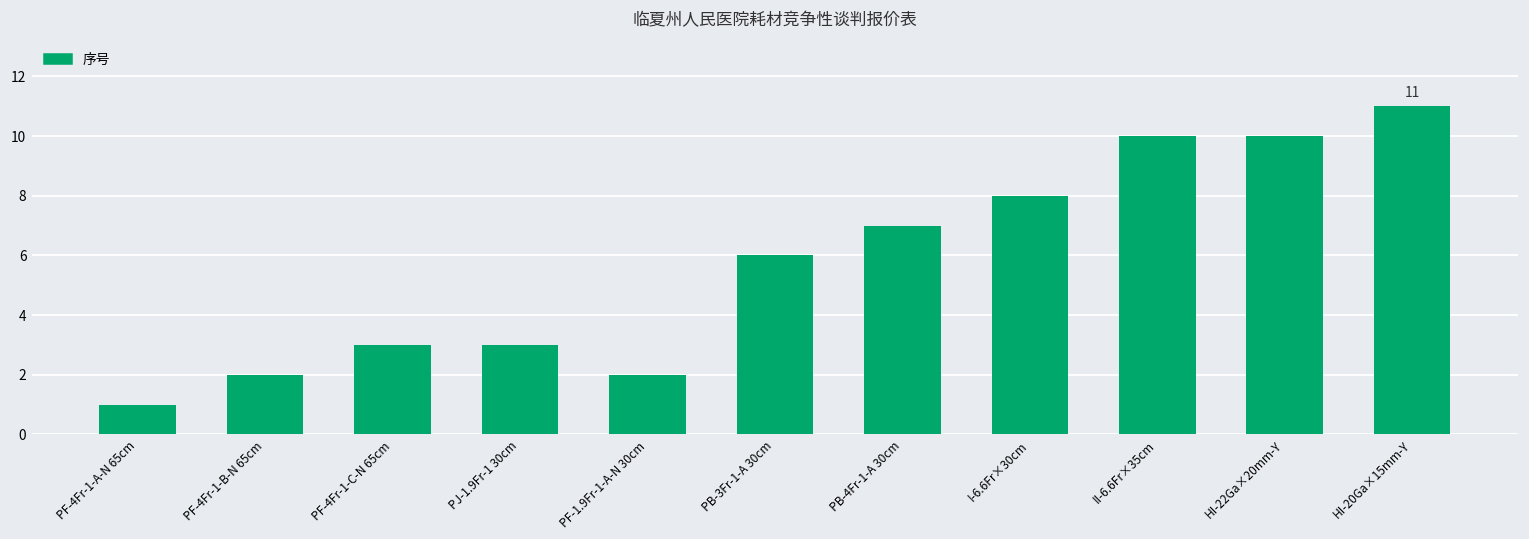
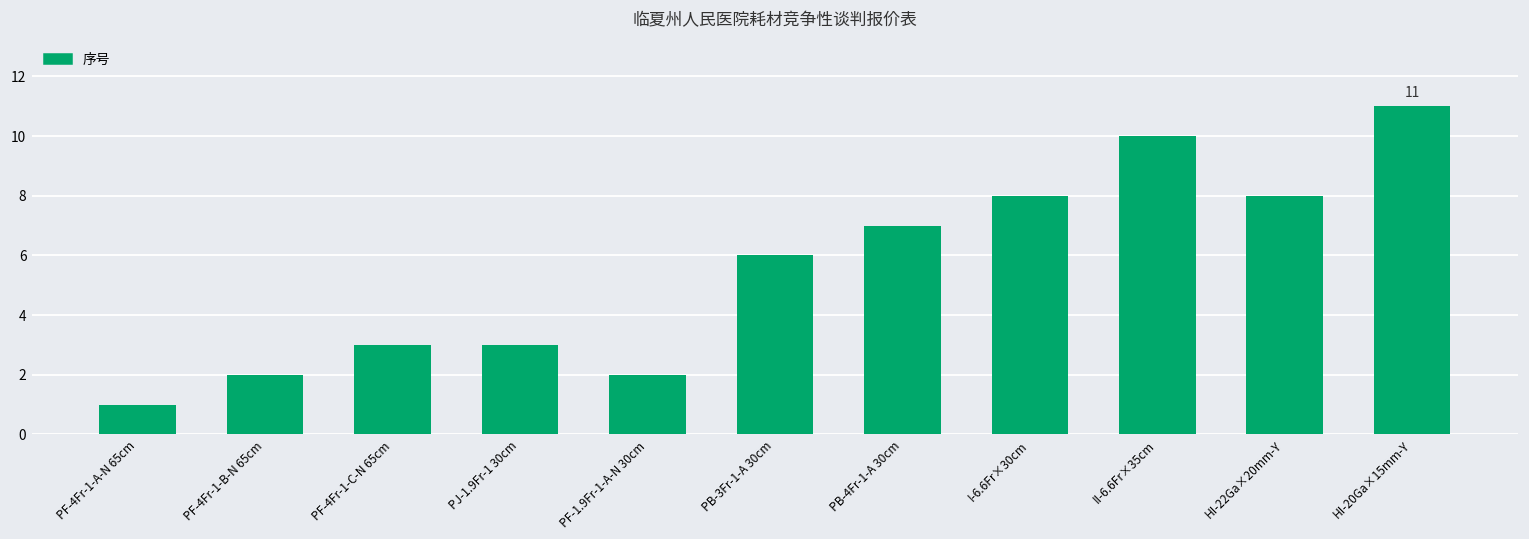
  {
    "PF-4Fr-1-A-N 65cm": 1,
    "PF-4Fr-1-B-N 65cm": 2,
    "PF-4Fr-1-C-N 65cm": 3,
    "PJ-1.9Fr-1 30cm": 3,
    "PF-1.9Fr-1-A-N 30cm": 2,
    "PB-3Fr-1-A 30cm": 6,
    "PB-4Fr-1-A 30cm": 7,
    "I-6.6Fr×30cm": 8,
    "II-6.6Fr×35cm": 10,
-   "HI-22Ga×20mm-Y": 10
+   "HI-22Ga×20mm-Y": 8
  }
